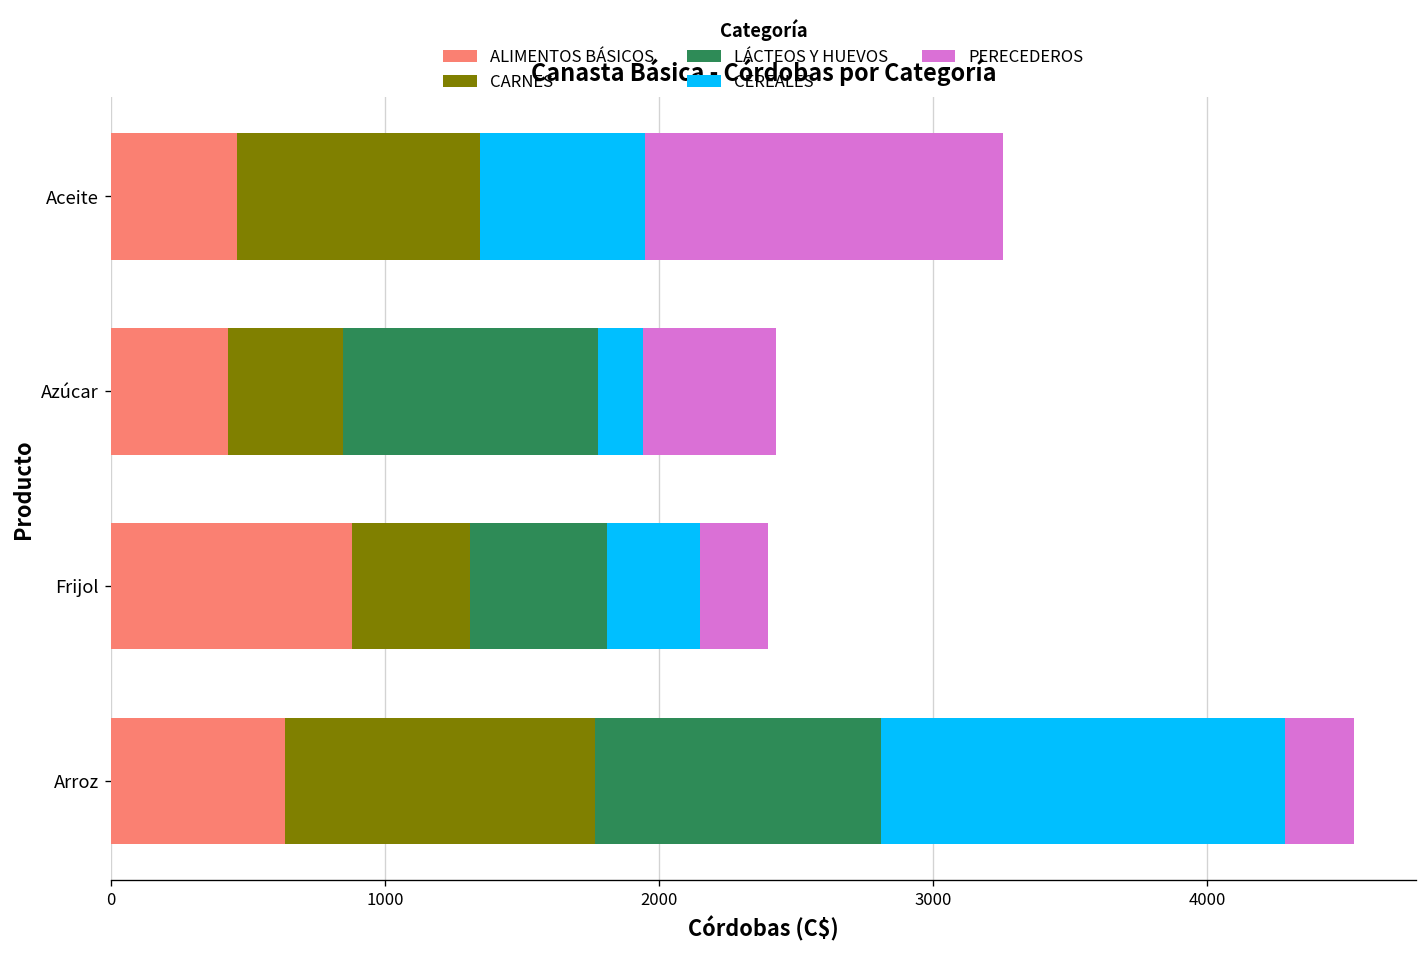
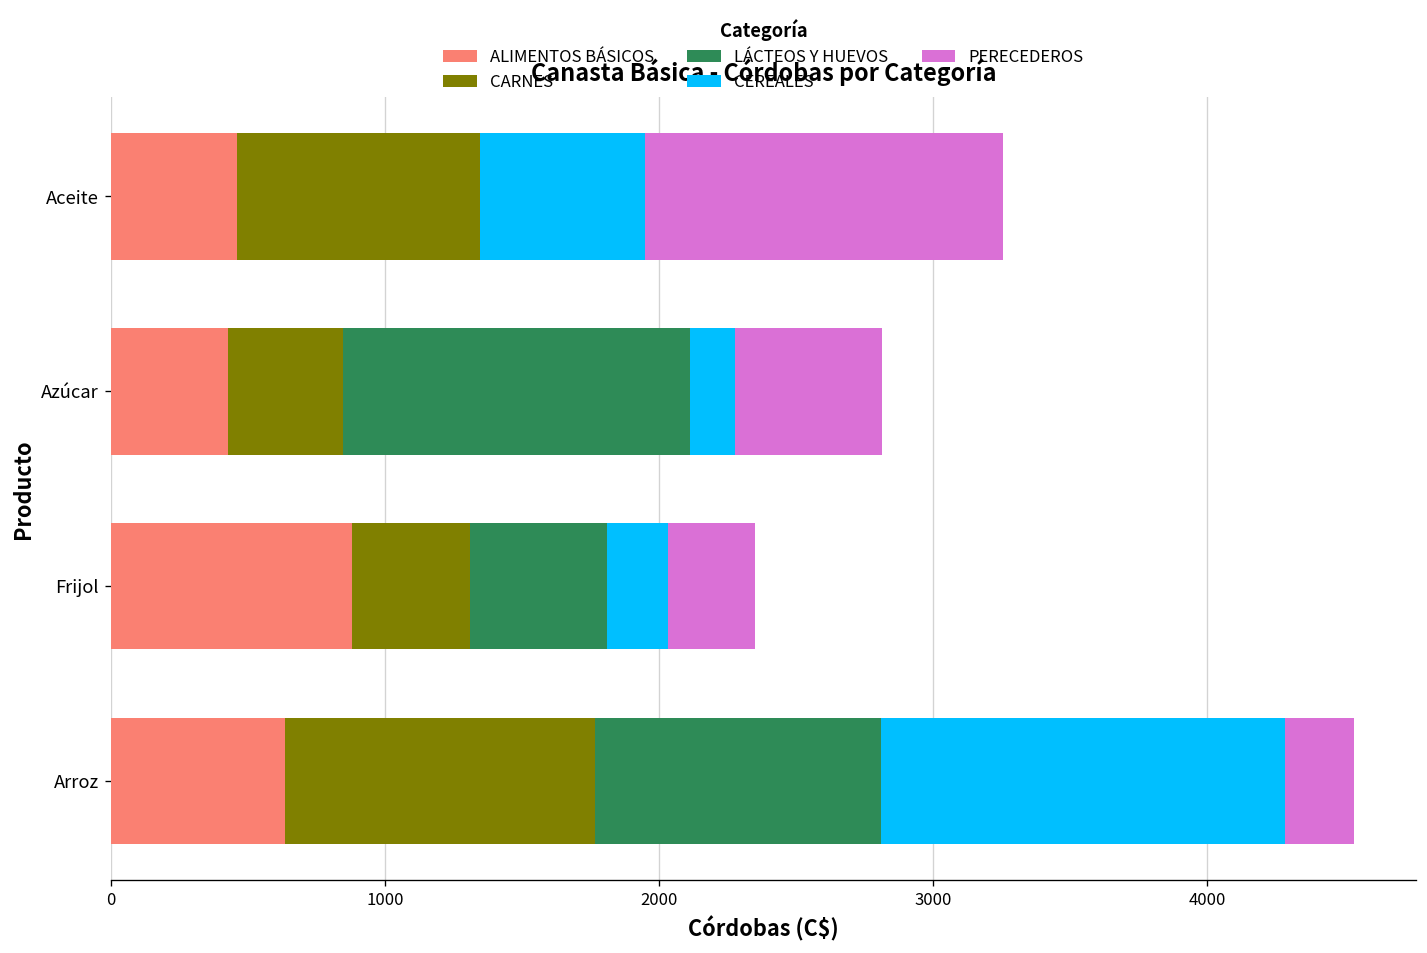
  {
    "ALIMENTOS BÁSICOS": {
      "Aceite": 460,
      "Azúcar": 430,
      "Frijol": 880,
      "Arroz": 640
    },
    "CARNES": {
      "Aceite": 890,
      "Azúcar": 420,
      "Frijol": 430,
      "Arroz": 1130
    },
    "LÁCTEOS Y HUEVOS": {
      "Aceite": 0,
-     "Azúcar": 930,
+     "Azúcar": 1270,
      "Frijol": 500,
      "Arroz": 1040
    },
    "CEREALES": {
      "Aceite": 600,
      "Azúcar": 160,
-     "Frijol": 340,
+     "Frijol": 220,
      "Arroz": 1470
    },
    "PERECEDEROS": {
      "Aceite": 1310,
-     "Azúcar": 490,
-     "Frijol": 250,
+     "Azúcar": 540,
+     "Frijol": 320,
      "Arroz": 250
    }
  }
